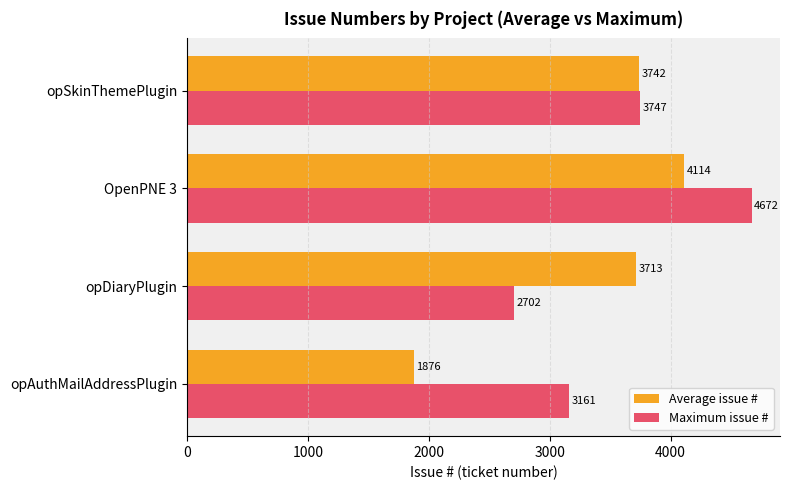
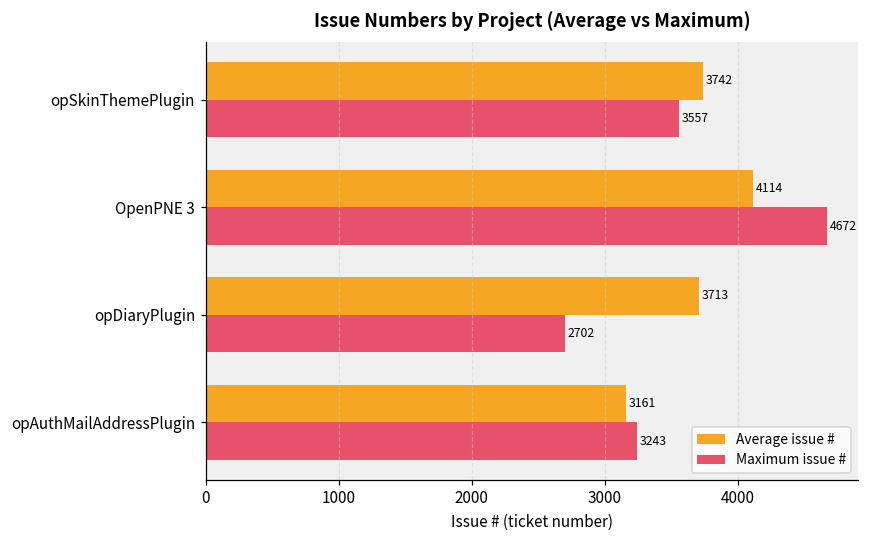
  {
    "Average issue #": {
      "opSkinThemePlugin": 3742,
      "OpenPNE 3": 4114,
      "opDiaryPlugin": 3713,
-     "opAuthMailAddressPlugin": 1876
+     "opAuthMailAddressPlugin": 3161
    },
    "Maximum issue #": {
-     "opSkinThemePlugin": 3747,
+     "opSkinThemePlugin": 3557,
      "OpenPNE 3": 4672,
      "opDiaryPlugin": 2702,
-     "opAuthMailAddressPlugin": 3161
+     "opAuthMailAddressPlugin": 3243
    }
  }
